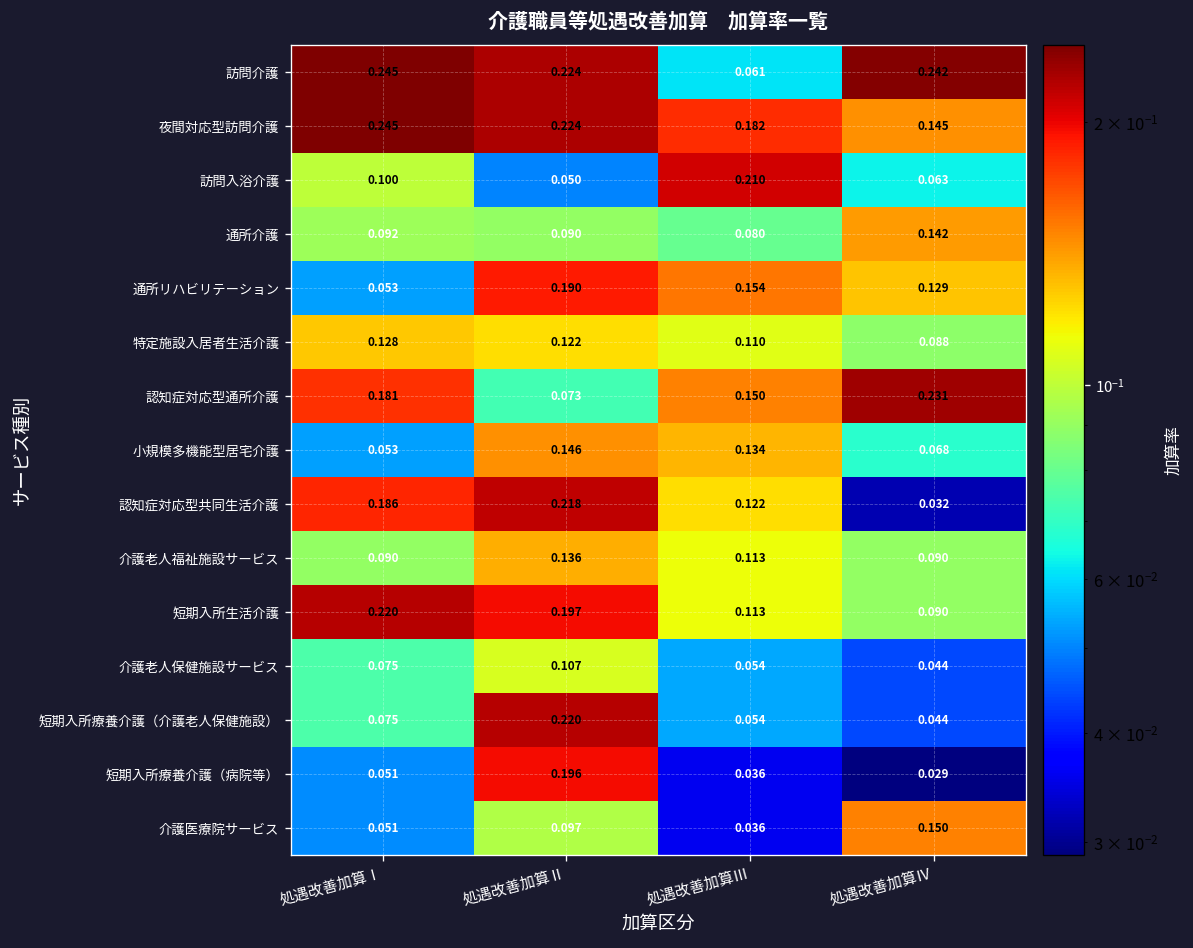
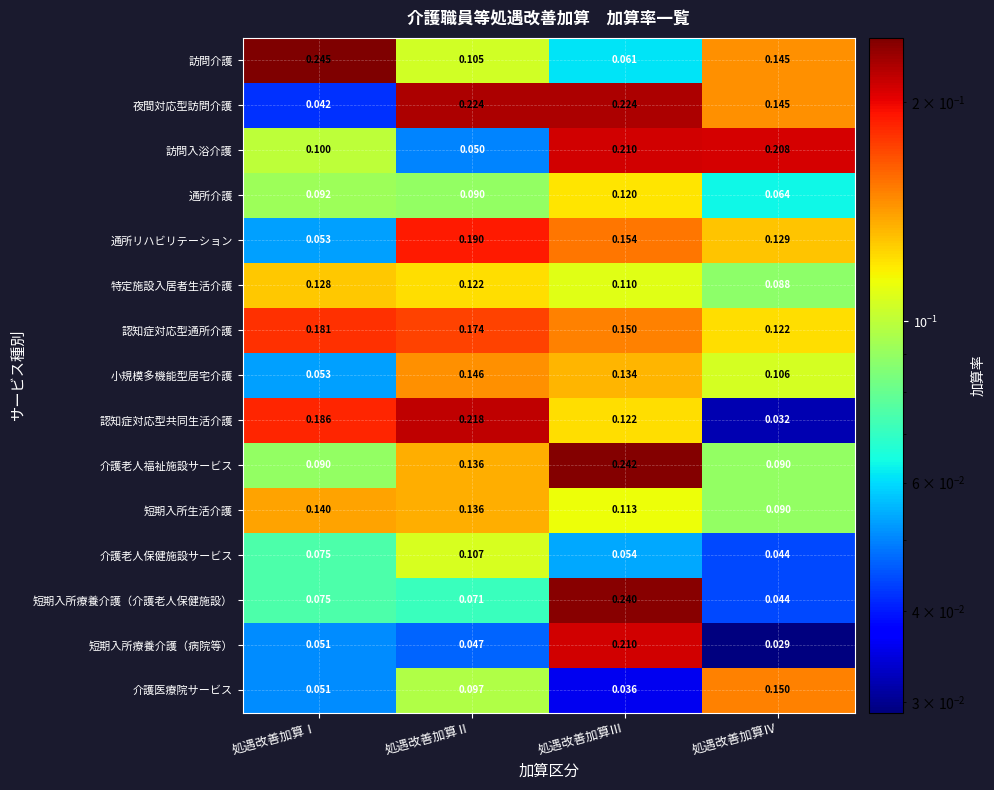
  {
    "訪問介護": {
      "処遇改善加算Ⅰ": 0.245,
-     "処遇改善加算Ⅱ": 0.224,
+     "処遇改善加算Ⅱ": 0.105,
      "処遇改善加算Ⅲ": 0.061,
-     "処遇改善加算Ⅳ": 0.242
+     "処遇改善加算Ⅳ": 0.145
    },
    "夜間対応型訪問介護": {
-     "処遇改善加算Ⅰ": 0.245,
+     "処遇改善加算Ⅰ": 0.042,
      "処遇改善加算Ⅱ": 0.224,
-     "処遇改善加算Ⅲ": 0.182,
+     "処遇改善加算Ⅲ": 0.224,
      "処遇改善加算Ⅳ": 0.145
    },
    "訪問入浴介護": {
      "処遇改善加算Ⅰ": 0.100,
      "処遇改善加算Ⅱ": 0.050,
      "処遇改善加算Ⅲ": 0.210,
-     "処遇改善加算Ⅳ": 0.063
+     "処遇改善加算Ⅳ": 0.208
    },
    "通所介護": {
      "処遇改善加算Ⅰ": 0.092,
      "処遇改善加算Ⅱ": 0.090,
-     "処遇改善加算Ⅲ": 0.080,
-     "処遇改善加算Ⅳ": 0.142
+     "処遇改善加算Ⅲ": 0.120,
+     "処遇改善加算Ⅳ": 0.064
    },
    "通所リハビリテーション": {
      "処遇改善加算Ⅰ": 0.053,
      "処遇改善加算Ⅱ": 0.190,
      "処遇改善加算Ⅲ": 0.154,
      "処遇改善加算Ⅳ": 0.129
    },
    "特定施設入居者生活介護": {
      "処遇改善加算Ⅰ": 0.128,
      "処遇改善加算Ⅱ": 0.122,
      "処遇改善加算Ⅲ": 0.110,
      "処遇改善加算Ⅳ": 0.088
    },
    "認知症対応型通所介護": {
      "処遇改善加算Ⅰ": 0.181,
-     "処遇改善加算Ⅱ": 0.073,
+     "処遇改善加算Ⅱ": 0.174,
      "処遇改善加算Ⅲ": 0.150,
-     "処遇改善加算Ⅳ": 0.231
+     "処遇改善加算Ⅳ": 0.122
    },
    "小規模多機能型居宅介護": {
      "処遇改善加算Ⅰ": 0.053,
      "処遇改善加算Ⅱ": 0.146,
      "処遇改善加算Ⅲ": 0.134,
-     "処遇改善加算Ⅳ": 0.068
+     "処遇改善加算Ⅳ": 0.106
    },
    "認知症対応型共同生活介護": {
      "処遇改善加算Ⅰ": 0.186,
      "処遇改善加算Ⅱ": 0.218,
      "処遇改善加算Ⅲ": 0.122,
      "処遇改善加算Ⅳ": 0.032
    },
    "介護老人福祉施設サービス": {
      "処遇改善加算Ⅰ": 0.090,
      "処遇改善加算Ⅱ": 0.136,
-     "処遇改善加算Ⅲ": 0.113,
+     "処遇改善加算Ⅲ": 0.242,
      "処遇改善加算Ⅳ": 0.090
    },
    "短期入所生活介護": {
-     "処遇改善加算Ⅰ": 0.220,
-     "処遇改善加算Ⅱ": 0.197,
+     "処遇改善加算Ⅰ": 0.140,
+     "処遇改善加算Ⅱ": 0.136,
      "処遇改善加算Ⅲ": 0.113,
      "処遇改善加算Ⅳ": 0.090
    },
    "介護老人保健施設サービス": {
      "処遇改善加算Ⅰ": 0.075,
      "処遇改善加算Ⅱ": 0.107,
      "処遇改善加算Ⅲ": 0.054,
      "処遇改善加算Ⅳ": 0.044
    },
    "短期入所療養介護（介護老人保健施設）": {
      "処遇改善加算Ⅰ": 0.075,
-     "処遇改善加算Ⅱ": 0.220,
-     "処遇改善加算Ⅲ": 0.054,
+     "処遇改善加算Ⅱ": 0.071,
+     "処遇改善加算Ⅲ": 0.240,
      "処遇改善加算Ⅳ": 0.044
    },
    "短期入所療養介護（病院等）": {
      "処遇改善加算Ⅰ": 0.051,
-     "処遇改善加算Ⅱ": 0.196,
-     "処遇改善加算Ⅲ": 0.036,
+     "処遇改善加算Ⅱ": 0.047,
+     "処遇改善加算Ⅲ": 0.210,
      "処遇改善加算Ⅳ": 0.029
    },
    "介護医療院サービス": {
      "処遇改善加算Ⅰ": 0.051,
      "処遇改善加算Ⅱ": 0.097,
      "処遇改善加算Ⅲ": 0.036,
      "処遇改善加算Ⅳ": 0.150
    }
  }
